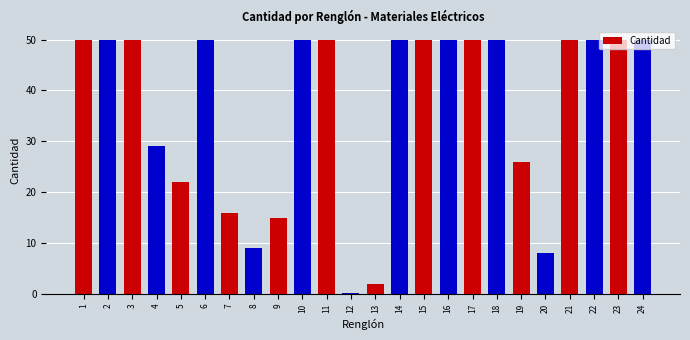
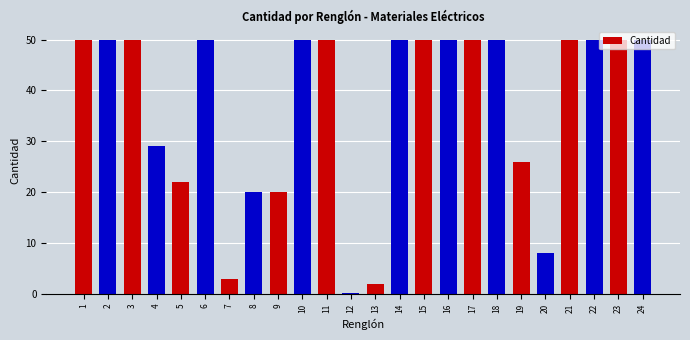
  {
    "1": 50,
    "2": 50,
    "3": 50,
    "4": 29,
    "5": 22,
    "6": 50,
-   "7": 16,
-   "8": 9,
-   "9": 15,
+   "7": 3,
+   "8": 20,
+   "9": 20,
    "10": 50,
    "11": 50,
    "13": 2,
    "14": 50,
    "15": 50,
    "16": 50,
    "17": 50,
    "18": 50,
    "19": 26,
    "20": 8,
    "21": 50,
    "22": 50
  }
